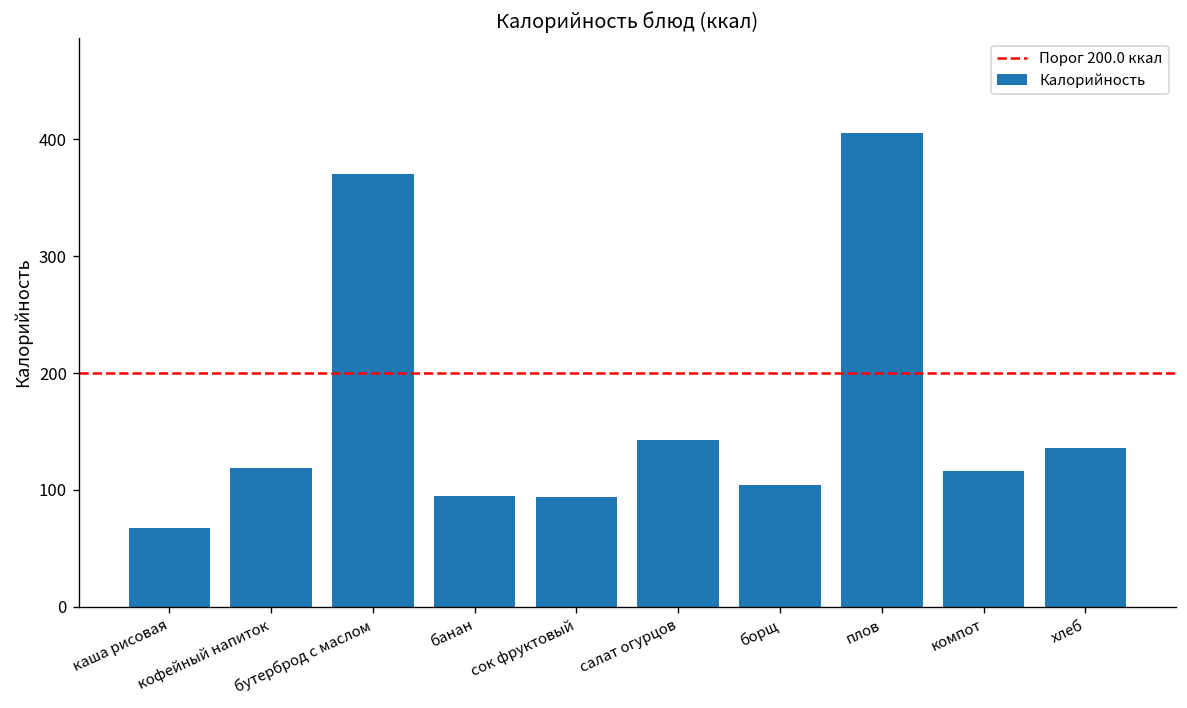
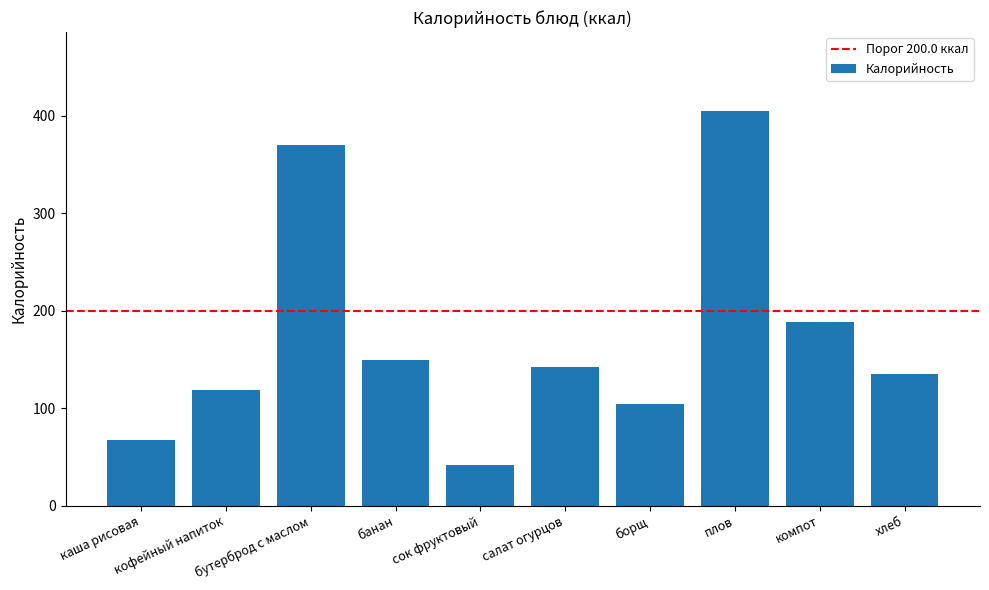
  {
    "каша рисовая": 70,
    "кофейный напиток": 120,
    "бутерброд с маслом": 370,
-   "банан": 100,
-   "сок фруктовый": 90,
+   "банан": 150,
+   "сок фруктовый": 40,
    "салат огурцов": 140,
    "борщ": 100,
    "плов": 410,
-   "компот": 120,
+   "компот": 190,
    "хлеб": 140
  }
